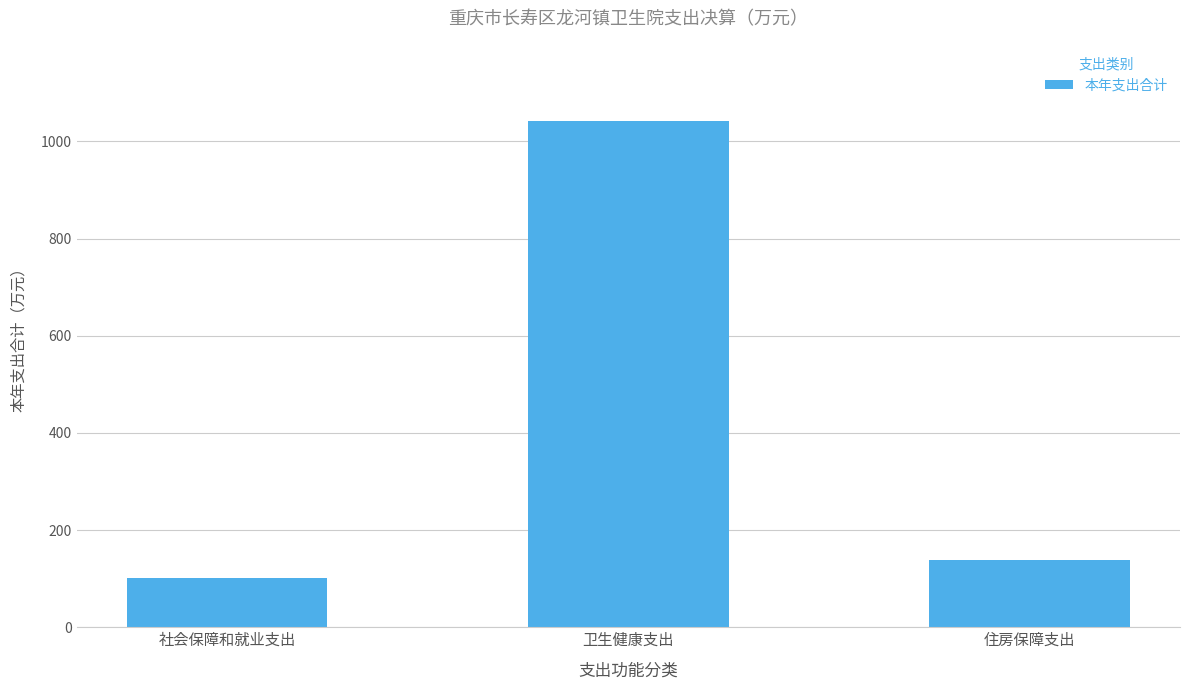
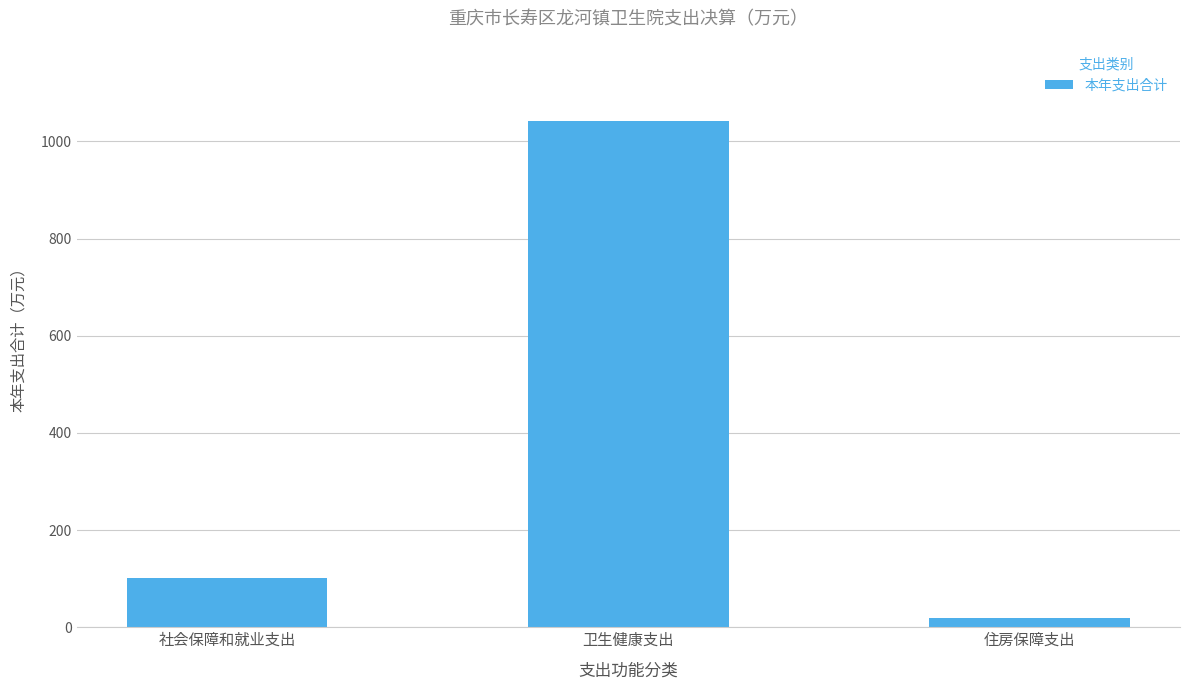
  {
    "社会保障和就业支出": 100,
    "卫生健康支出": 1040,
-   "住房保障支出": 140
+   "住房保障支出": 20
  }
